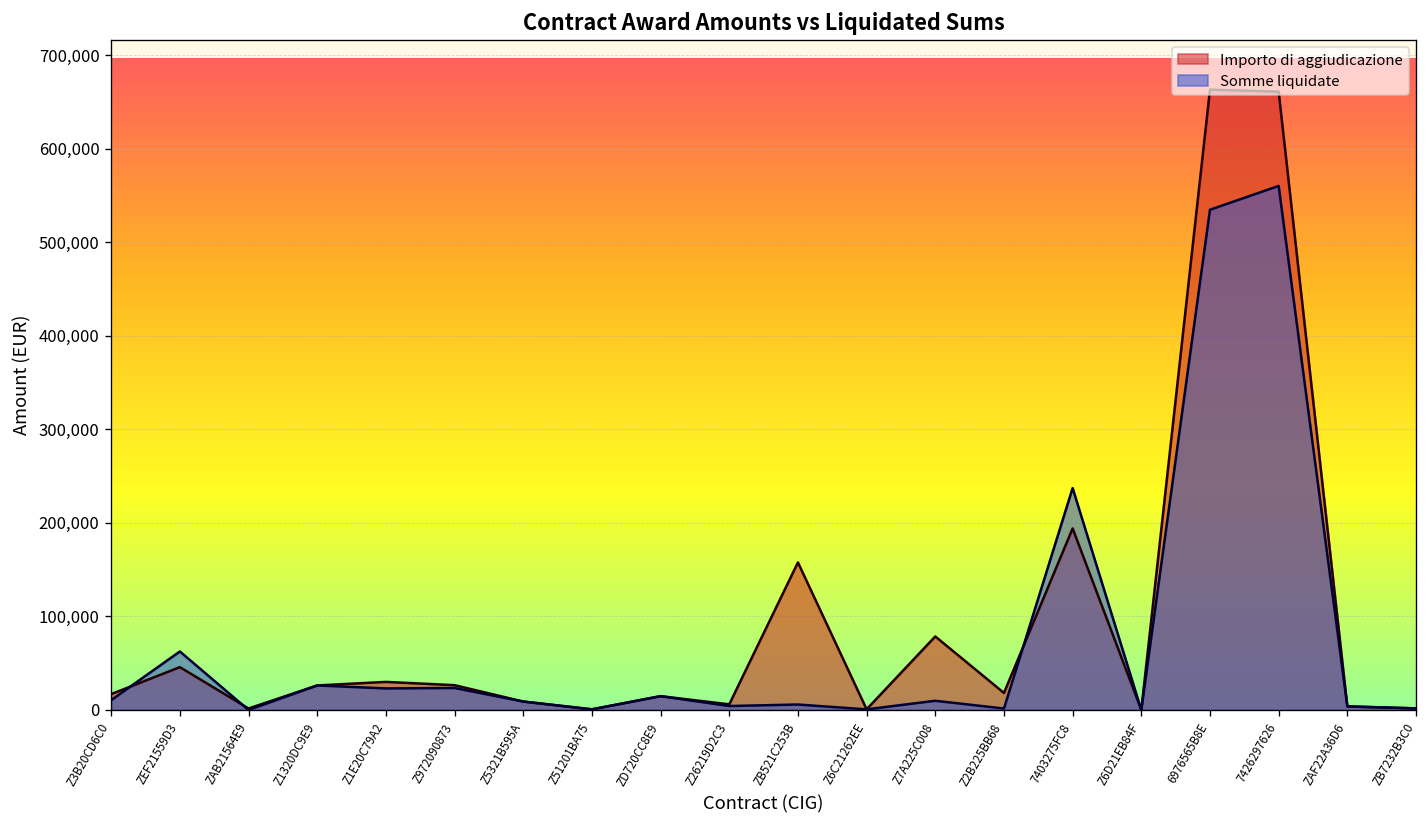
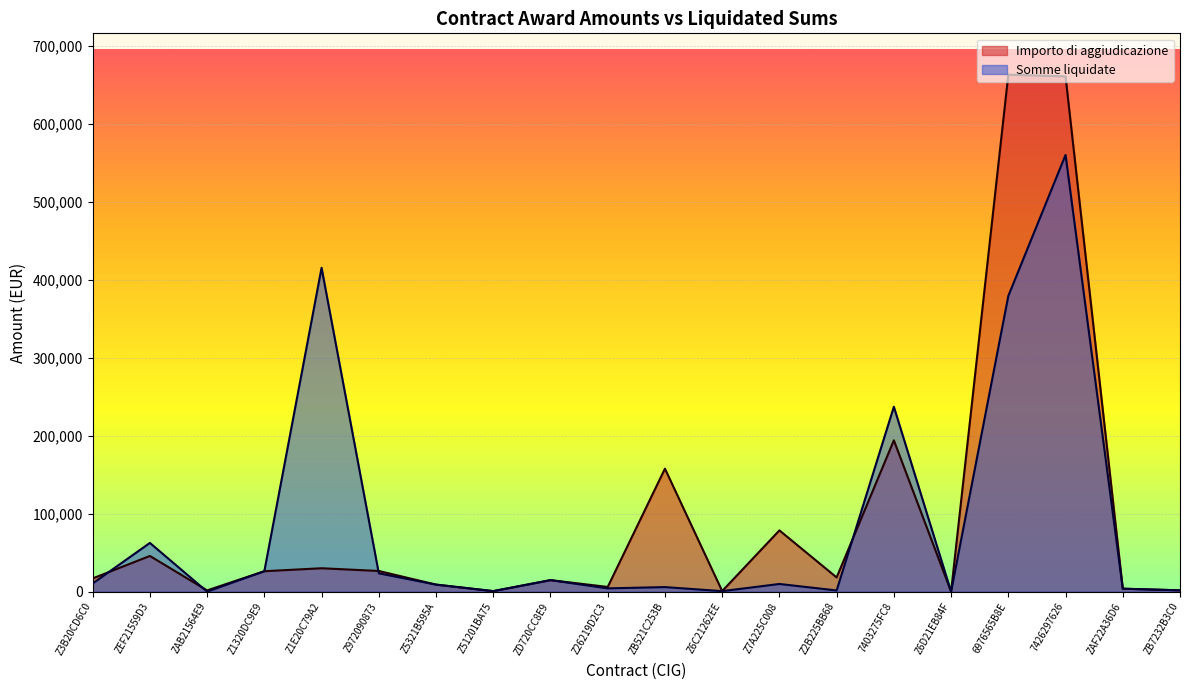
  {
    "Importo di aggiudicazione": {
      "Z3B20CD6C0": "20,000",
      "ZEF21559D3": "50,000",
      "Z1E20C79A2": "30,000",
      "ZB521C253B": "160,000",
      "Z7A225C008": "80,000",
      "Z2B225BB68": "20,000",
      "7403275FC8": "190,000"
    },
    "Somme liquidate": {
      "Z3B20CD6C0": "10,000",
      "ZEF21559D3": "60,000",
-     "Z1E20C79A2": "20,000",
+     "Z1E20C79A2": "420,000",
      "ZB521C253B": "10,000",
      "Z7A225C008": "10,000",
      "Z2B225BB68": "0",
      "7403275FC8": "240,000",
-     "6976565B8E": "530,000",
+     "6976565B8E": "380,000",
      "7426297626": "560,000"
    }
  }
